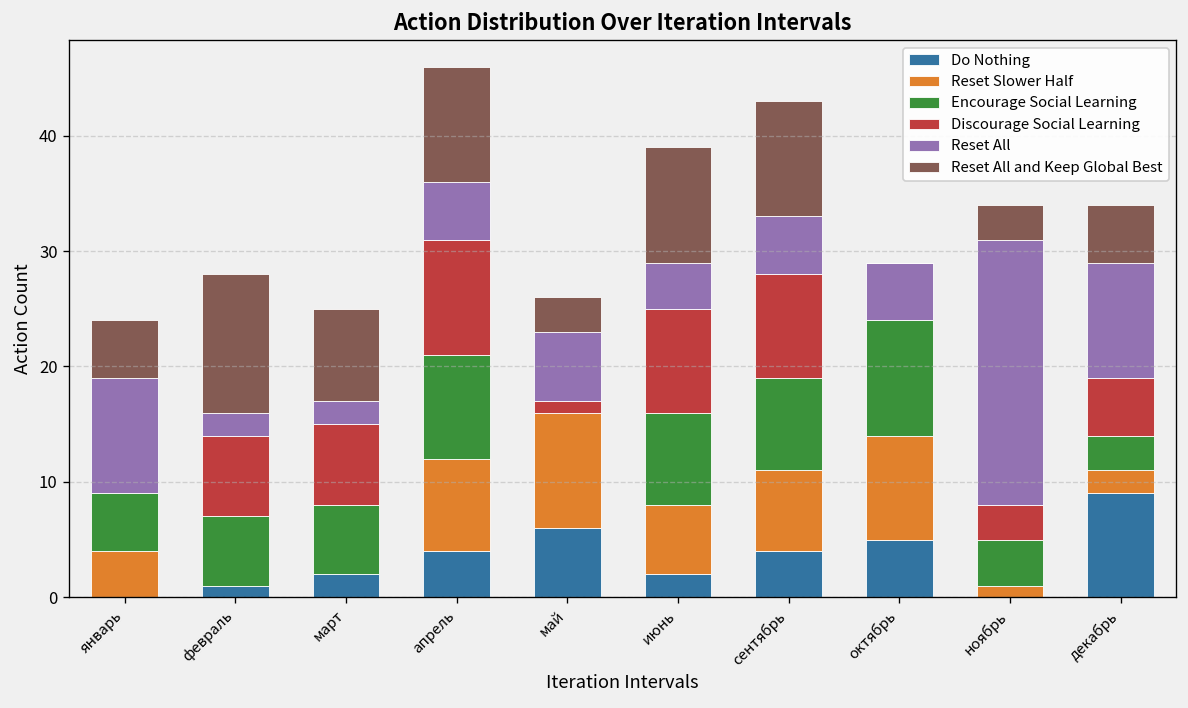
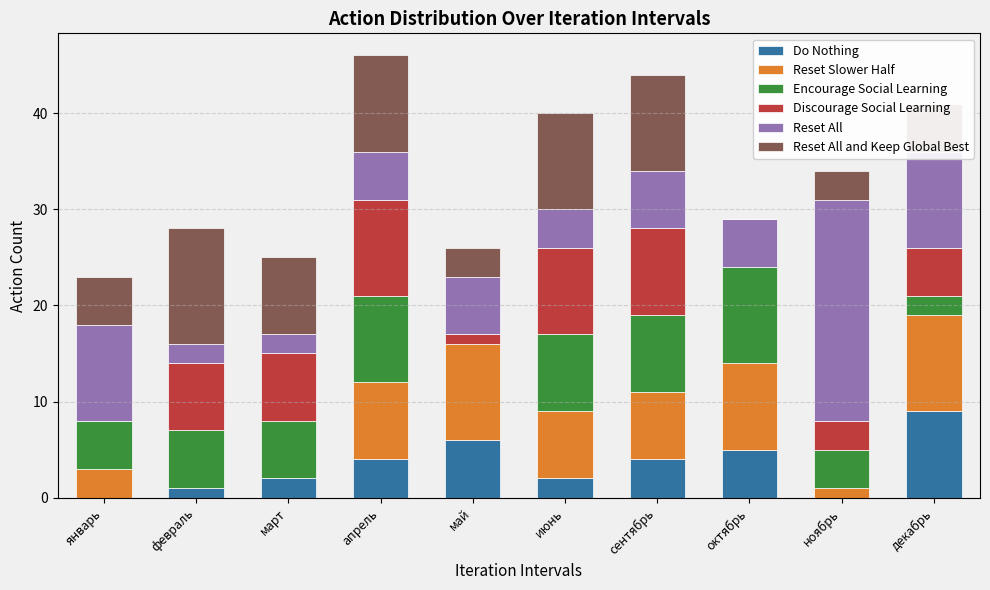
  {
    "Do Nothing": {
      "январь": 0,
      "февраль": 1,
      "март": 2,
      "апрель": 4,
      "май": 6,
      "июнь": 2,
      "сентябрь": 4,
      "октябрь": 5,
      "ноябрь": 0,
      "декабрь": 9
    },
    "Reset Slower Half": {
-     "январь": 4,
+     "январь": 3,
      "февраль": 0,
      "март": 0,
      "апрель": 8,
      "май": 10,
-     "июнь": 6,
+     "июнь": 7,
      "сентябрь": 7,
      "октябрь": 9,
      "ноябрь": 1,
-     "декабрь": 2
+     "декабрь": 10
    },
    "Encourage Social Learning": {
      "январь": 5,
      "февраль": 6,
      "март": 6,
      "апрель": 9,
      "май": 0,
      "июнь": 8,
      "сентябрь": 8,
      "октябрь": 10,
      "ноябрь": 4,
-     "декабрь": 3
+     "декабрь": 2
    },
    "Discourage Social Learning": {
      "январь": 0,
      "февраль": 7,
      "март": 7,
      "апрель": 10,
      "май": 1,
      "июнь": 9,
      "сентябрь": 9,
      "октябрь": 0,
      "ноябрь": 3,
      "декабрь": 5
    },
    "Reset All": {
      "январь": 10,
      "февраль": 2,
      "март": 2,
      "апрель": 5,
      "май": 6,
      "июнь": 4,
-     "сентябрь": 5,
+     "сентябрь": 6,
      "октябрь": 5,
      "ноябрь": 23
    },
    "Reset All and Keep Global Best": {
      "январь": 5,
      "февраль": 12,
      "март": 8,
      "апрель": 10,
      "май": 3,
      "июнь": 10,
      "сентябрь": 10,
      "октябрь": 0,
      "ноябрь": 3
    }
  }
